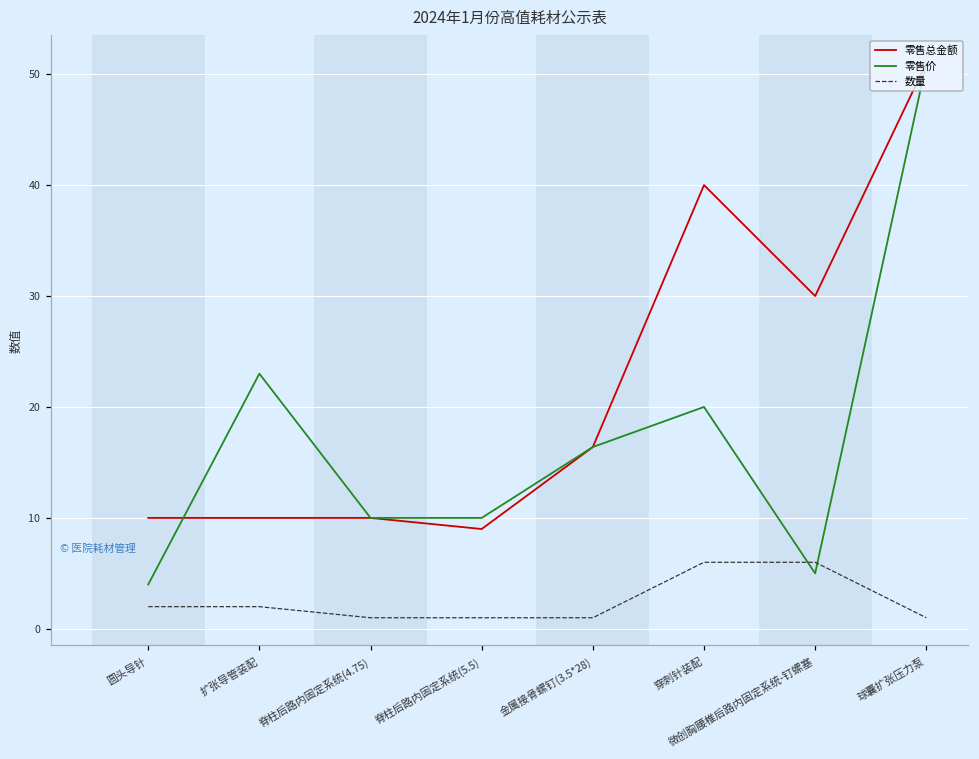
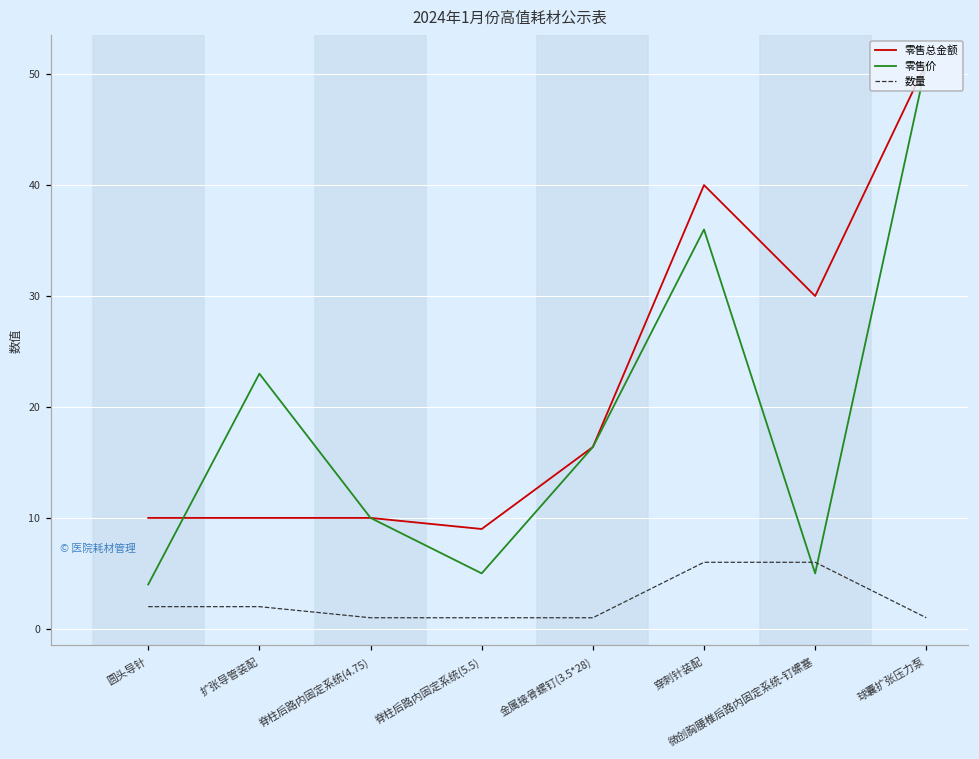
  {
    "零售总金额": {
      "圆头导针": 10,
      "扩张导管装配": 10,
      "脊柱后路内固定系统(5.5)": 9,
      "穿刺针装配": 40,
      "微创胸腰椎后路内固定系统-钉螺塞": 30
    },
    "零售价": {
      "圆头导针": 4,
      "扩张导管装配": 23,
-     "脊柱后路内固定系统(5.5)": 10,
-     "穿刺针装配": 20,
+     "脊柱后路内固定系统(5.5)": 5,
+     "穿刺针装配": 36,
      "微创胸腰椎后路内固定系统-钉螺塞": 5
    },
    "数量": {
      "圆头导针": 2,
      "扩张导管装配": 2,
      "脊柱后路内固定系统(4.75)": 1,
      "脊柱后路内固定系统(5.5)": 1,
      "金属接骨螺钉(3.5*28)": 1,
      "穿刺针装配": 6,
      "微创胸腰椎后路内固定系统-钉螺塞": 6,
      "球囊扩张压力泵": 1
    }
  }
